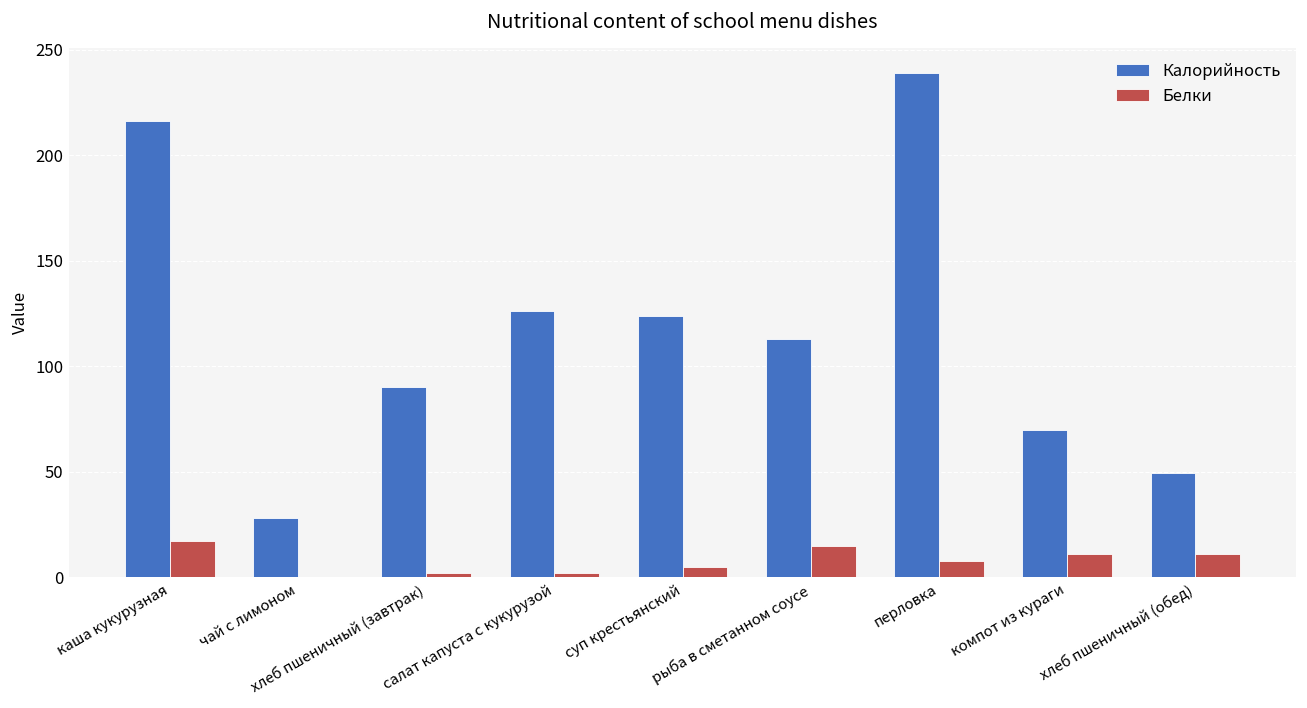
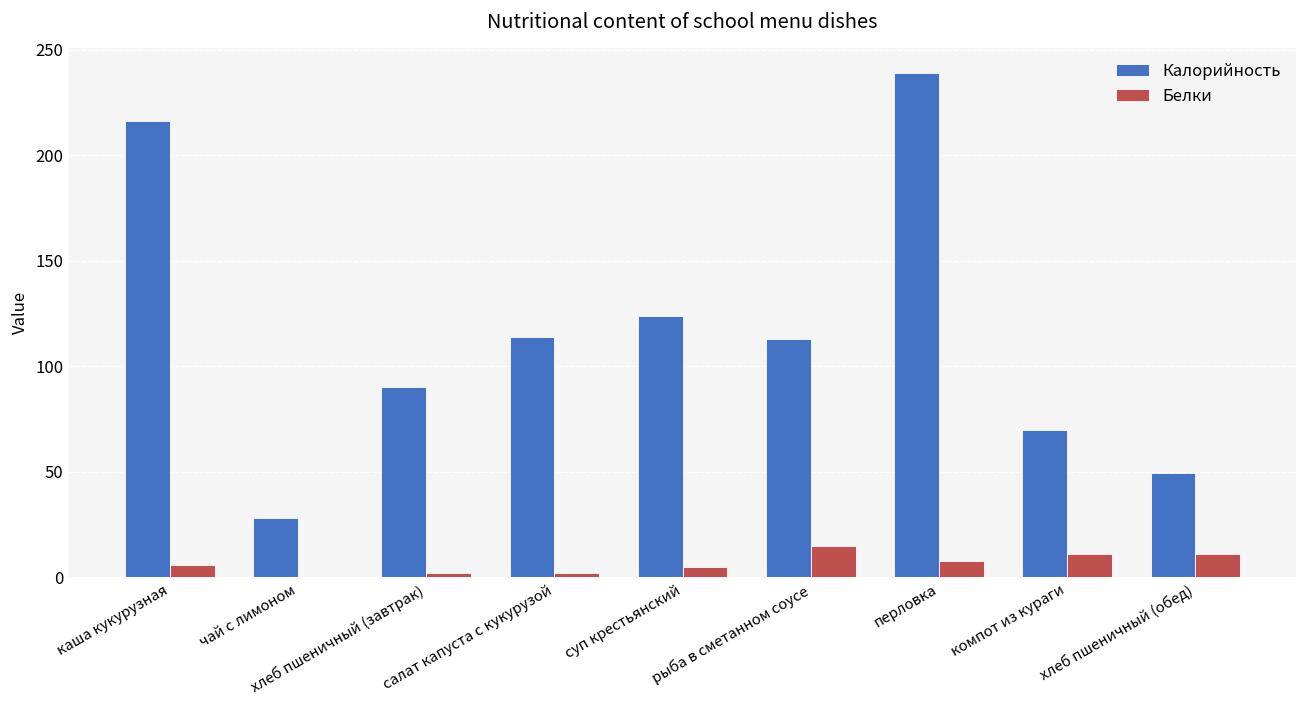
  {
    "Калорийность": {
      "каша кукурузная": 216,
      "чай с лимоном": 28,
      "хлеб пшеничный (завтрак)": 90,
-     "салат капуста с кукурузой": 126,
+     "салат капуста с кукурузой": 114,
      "суп крестьянский": 124,
      "рыба в сметанном соусе": 113,
      "перловка": 239,
      "компот из кураги": 70,
      "хлеб пшеничный (обед)": 49
    },
    "Белки": {
-     "каша кукурузная": 17,
+     "каша кукурузная": 6,
      "хлеб пшеничный (завтрак)": 2,
      "салат капуста с кукурузой": 2,
      "суп крестьянский": 5,
      "рыба в сметанном соусе": 15,
      "перловка": 8,
      "компот из кураги": 11,
      "хлеб пшеничный (обед)": 11
    }
  }
